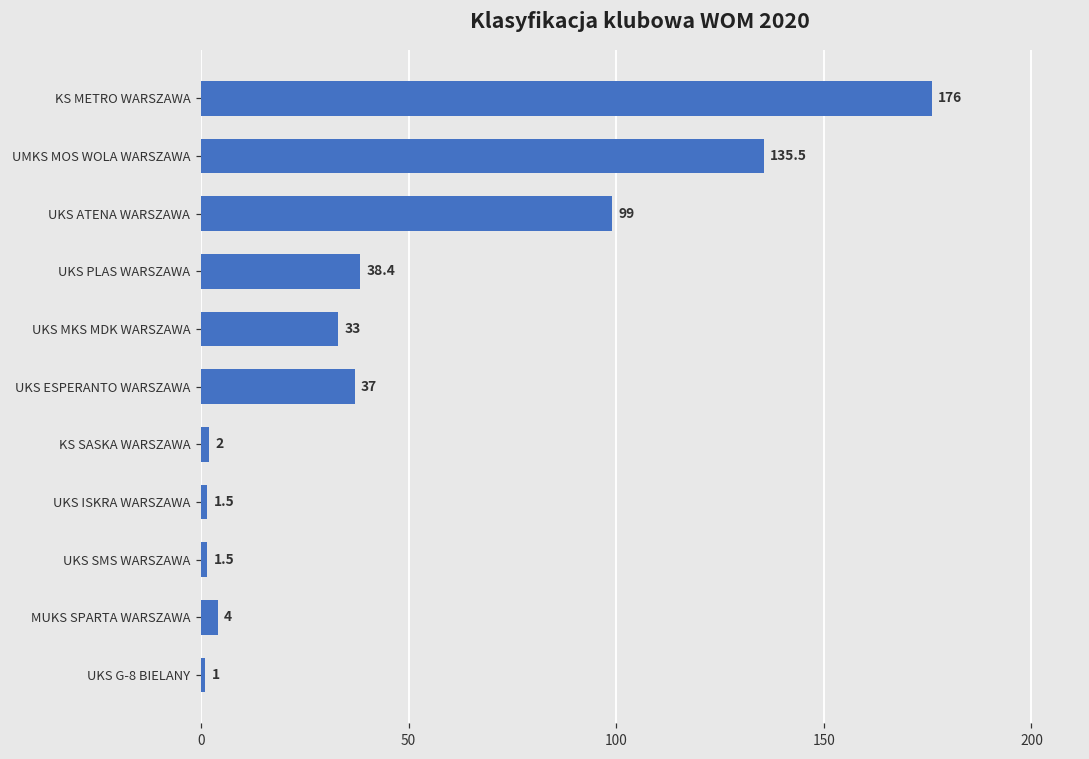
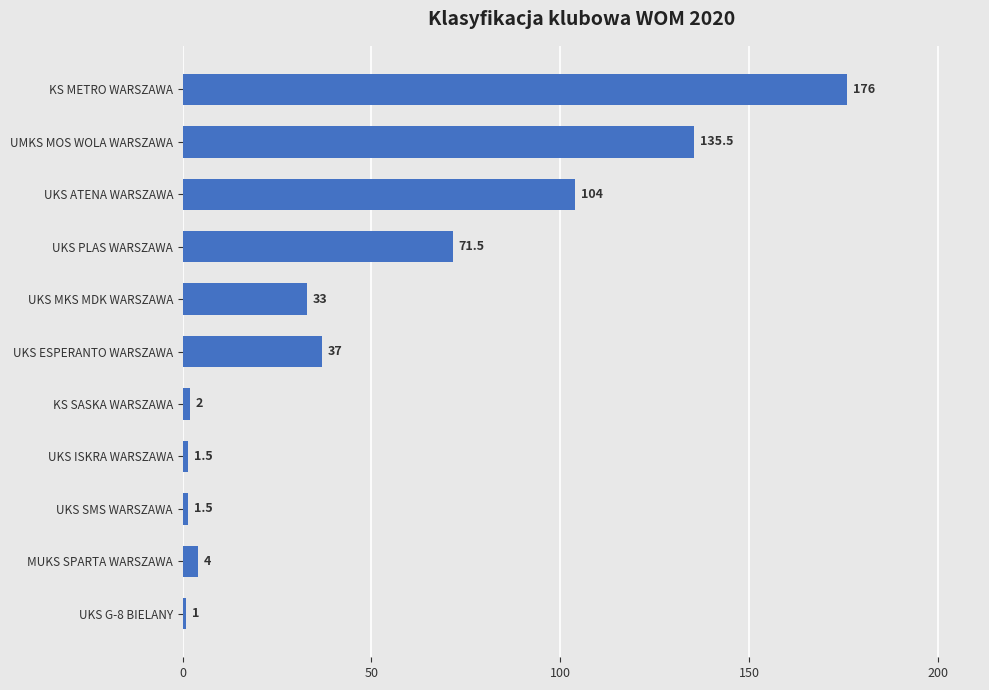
  {
    "KS METRO WARSZAWA": 176,
    "UMKS MOS WOLA WARSZAWA": 135.5,
-   "UKS ATENA WARSZAWA": 99,
-   "UKS PLAS WARSZAWA": 38.4,
+   "UKS ATENA WARSZAWA": 104,
+   "UKS PLAS WARSZAWA": 71.5,
    "UKS MKS MDK WARSZAWA": 33,
    "UKS ESPERANTO WARSZAWA": 37,
    "KS SASKA WARSZAWA": 2,
    "UKS ISKRA WARSZAWA": 1.5,
    "UKS SMS WARSZAWA": 1.5,
    "MUKS SPARTA WARSZAWA": 4,
    "UKS G-8 BIELANY": 1
  }
